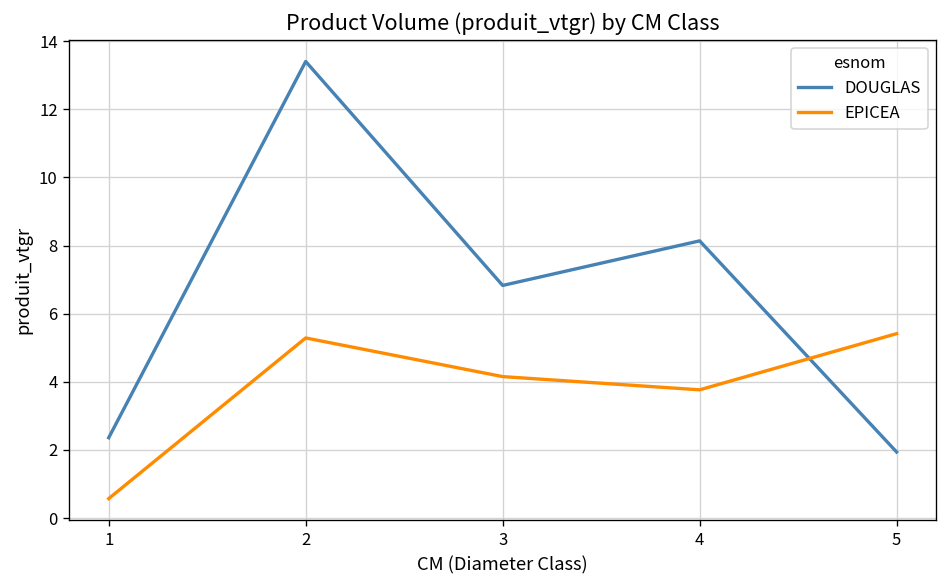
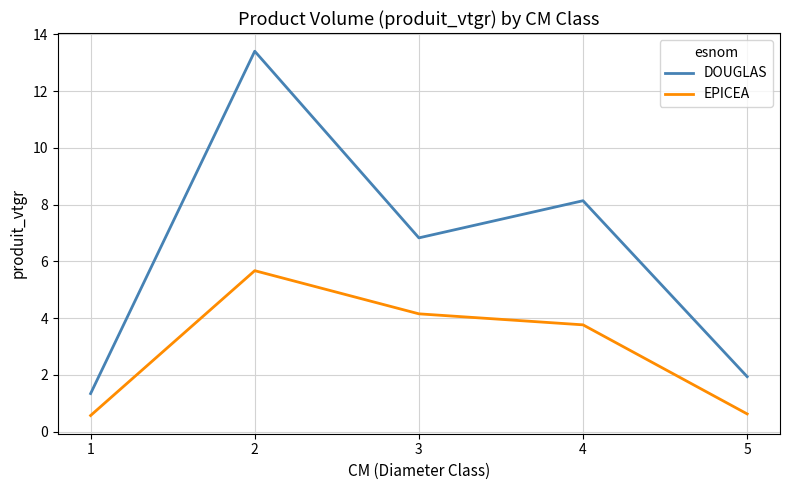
  {
    "DOUGLAS": {
-     "1": 2.4,
+     "1": 1.3,
      "2": 13.4,
      "3": 6.8,
      "4": 8.1,
      "5": 1.9
    },
    "EPICEA": {
      "1": 0.6,
-     "2": 5.3,
+     "2": 5.7,
      "3": 4.2,
      "4": 3.8,
-     "5": 5.4
+     "5": 0.6
    }
  }
